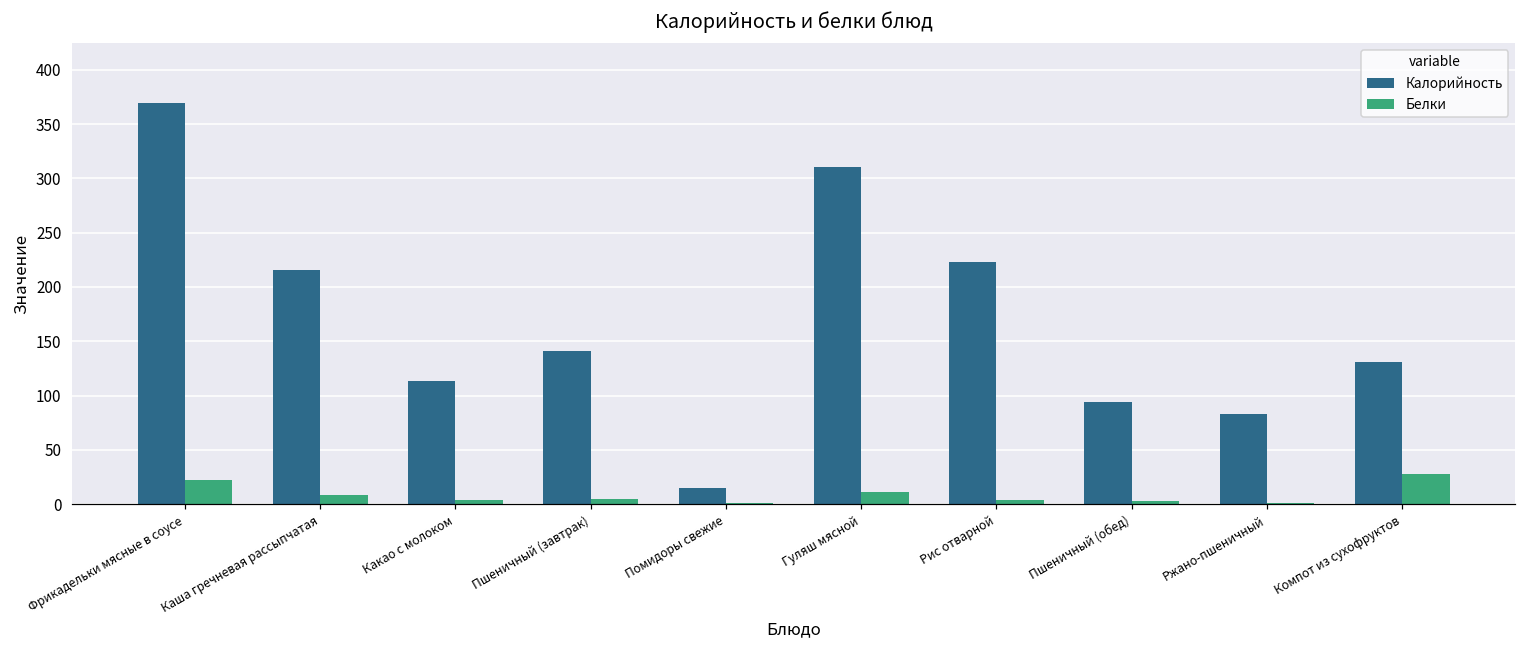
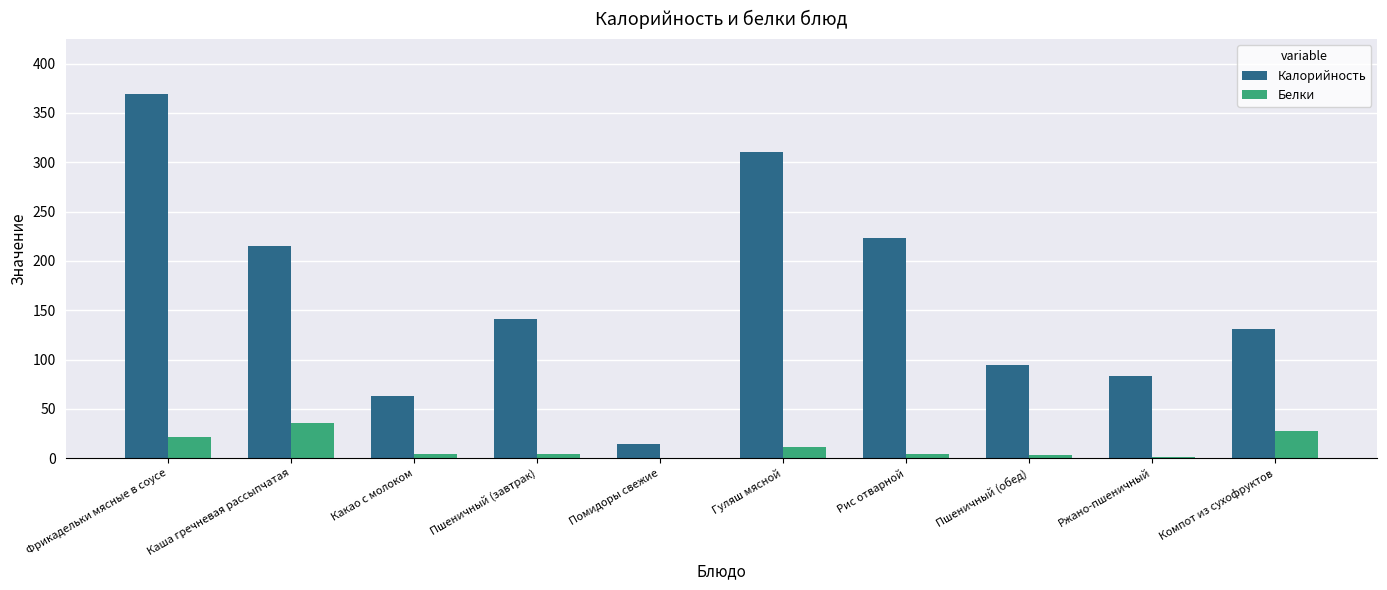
  {
    "Калорийность": {
      "Фрикадельки мясные в соусе": 370,
      "Каша гречневая рассыпчатая": 220,
-     "Какао с молоком": 110,
+     "Какао с молоком": 60,
      "Пшеничный (завтрак)": 140,
      "Помидоры свежие": 10,
      "Гуляш мясной": 310,
      "Рис отварной": 220,
      "Пшеничный (обед)": 90,
      "Ржано-пшеничный": 80,
      "Компот из сухофруктов": 130
    },
    "Белки": {
      "Фрикадельки мясные в соусе": 20,
-     "Каша гречневая рассыпчатая": 10,
+     "Каша гречневая рассыпчатая": 40,
      "Какао с молоком": 0,
      "Пшеничный (завтрак)": 0,
      "Гуляш мясной": 10,
      "Рис отварной": 0,
      "Пшеничный (обед)": 0,
      "Компот из сухофруктов": 30
    }
  }
